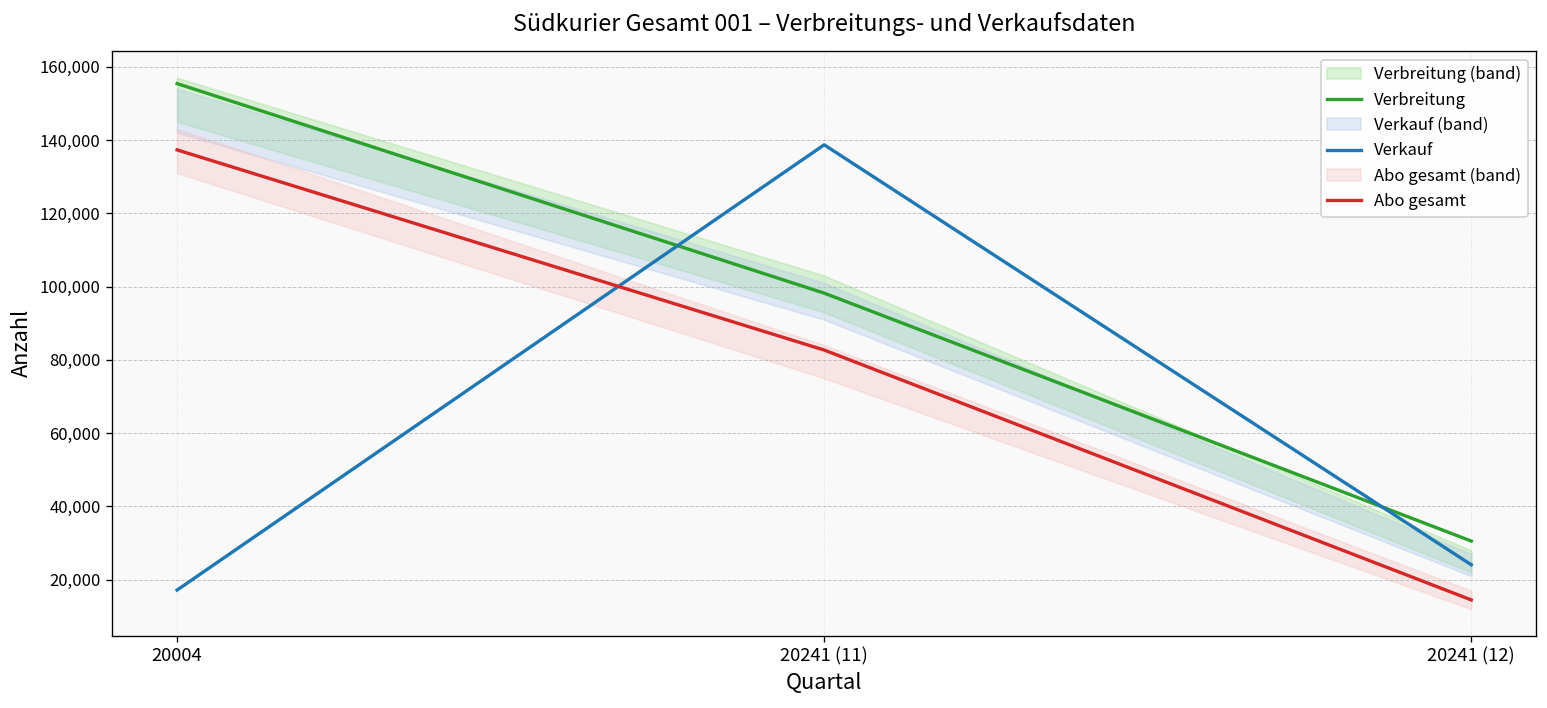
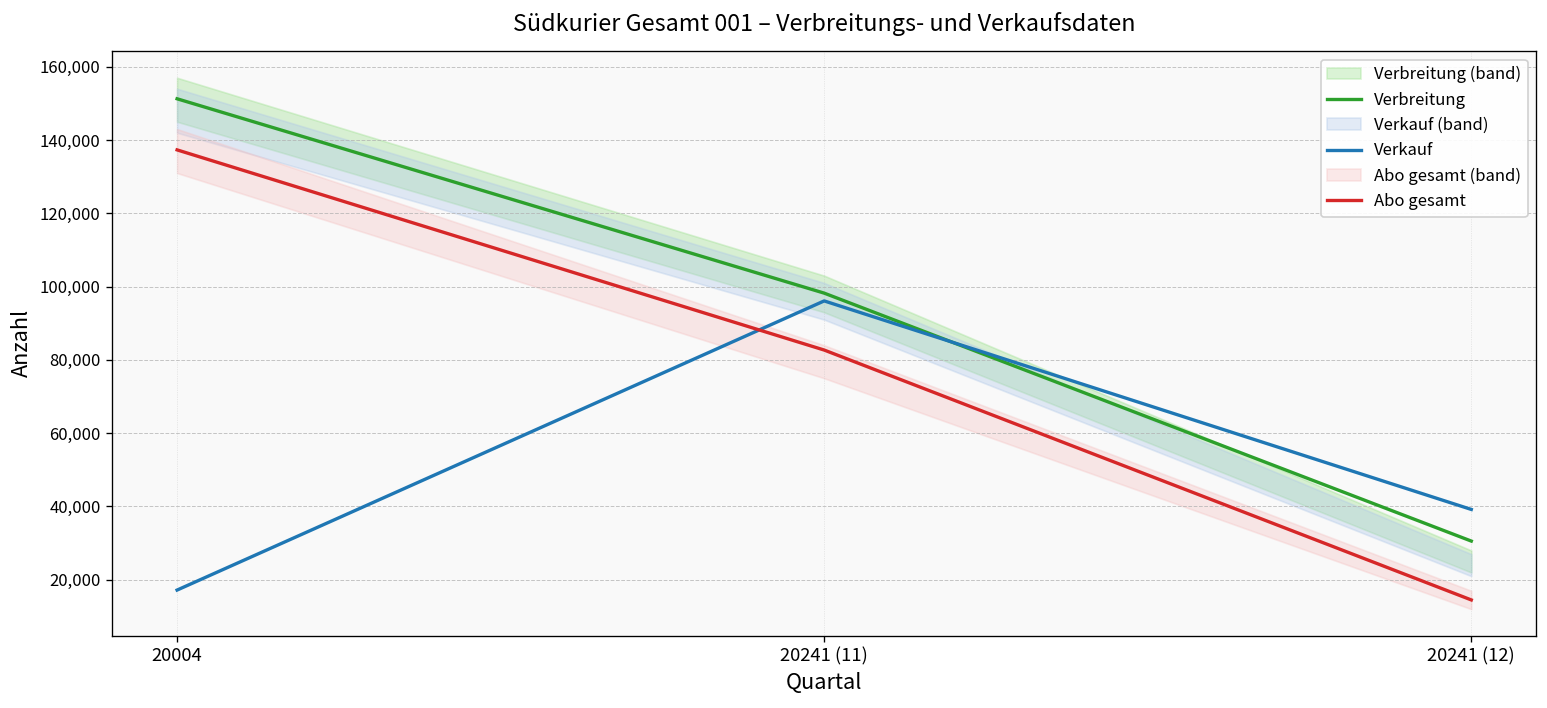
  {
    "Verbreitung": {
-     "20004": "155,000",
+     "20004": "151,000",
      "20241 (11)": "98,000",
      "20241 (12)": "31,000"
    },
    "Verkauf": {
      "20004": "17,000",
-     "20241 (11)": "139,000",
-     "20241 (12)": "24,000"
+     "20241 (11)": "96,000",
+     "20241 (12)": "39,000"
    },
    "Abo gesamt": {
      "20004": "137,000",
      "20241 (11)": "83,000",
      "20241 (12)": "15,000"
    }
  }
